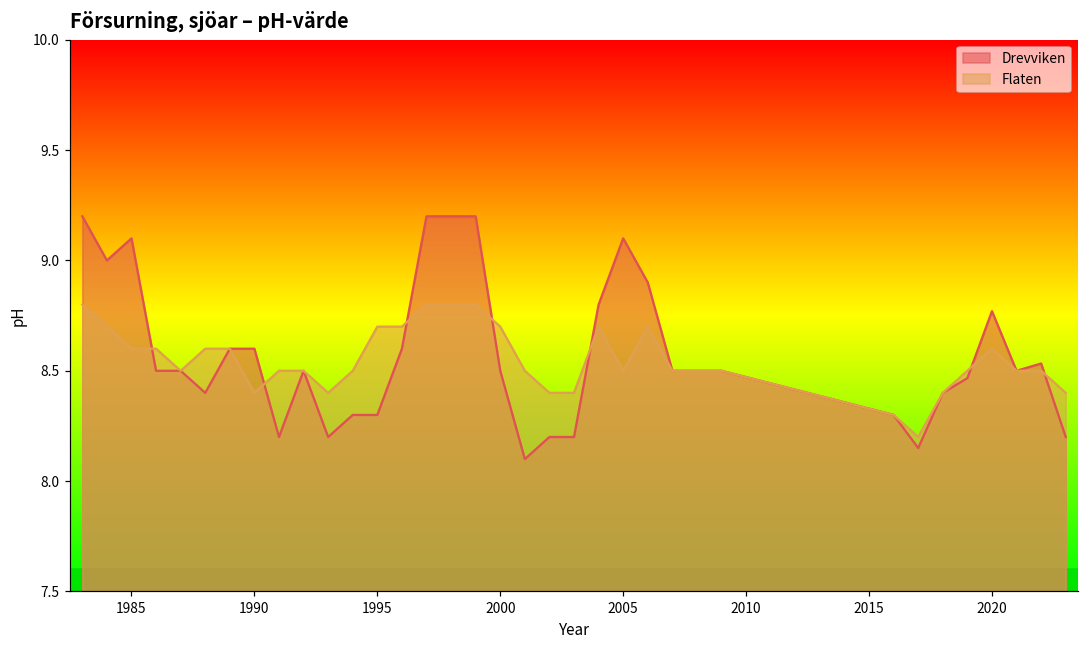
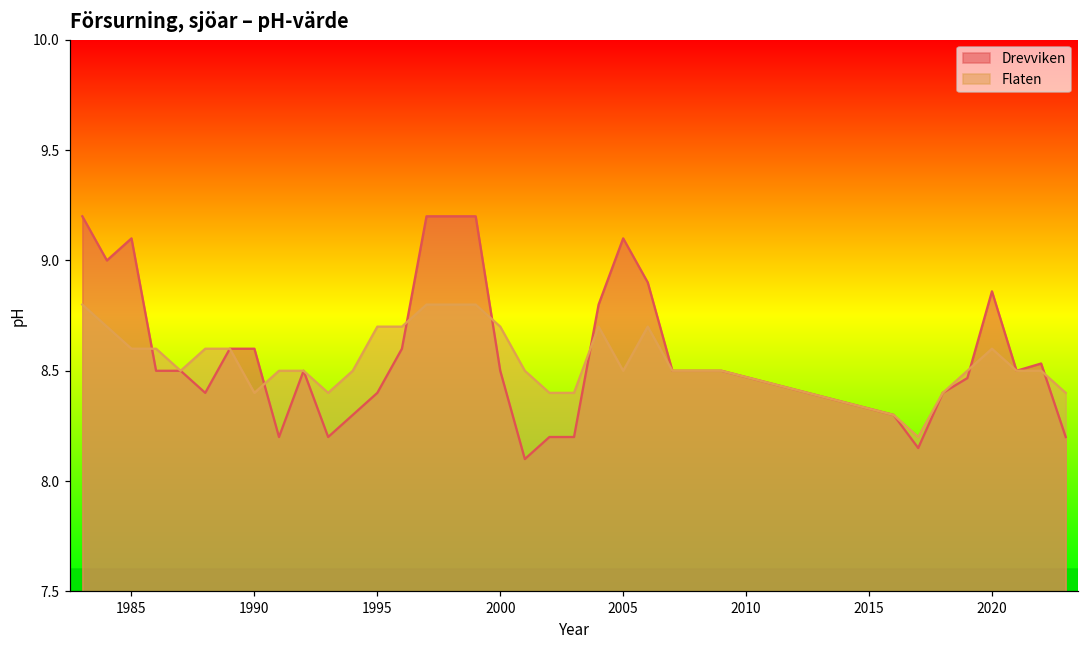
  {
    "Drevviken": {
      "1985": 9.10,
      "1990": 8.60,
-     "1995": 8.3,
+     "1995": 8.4,
      "2000": 8.50,
      "2005": 9.10,
-     "2020": 8.77
+     "2020": 8.86
    },
    "Flaten": {
      "1985": 8.60,
      "1990": 8.40,
      "1995": 8.70,
      "2000": 8.70,
      "2005": 8.50,
      "2020": 8.60
    }
  }
